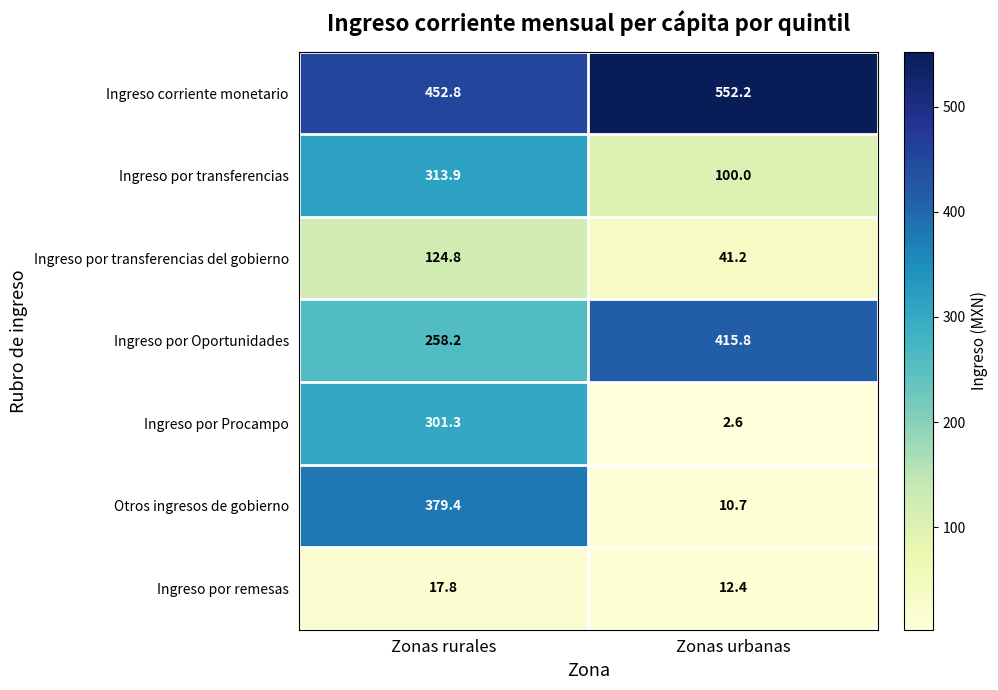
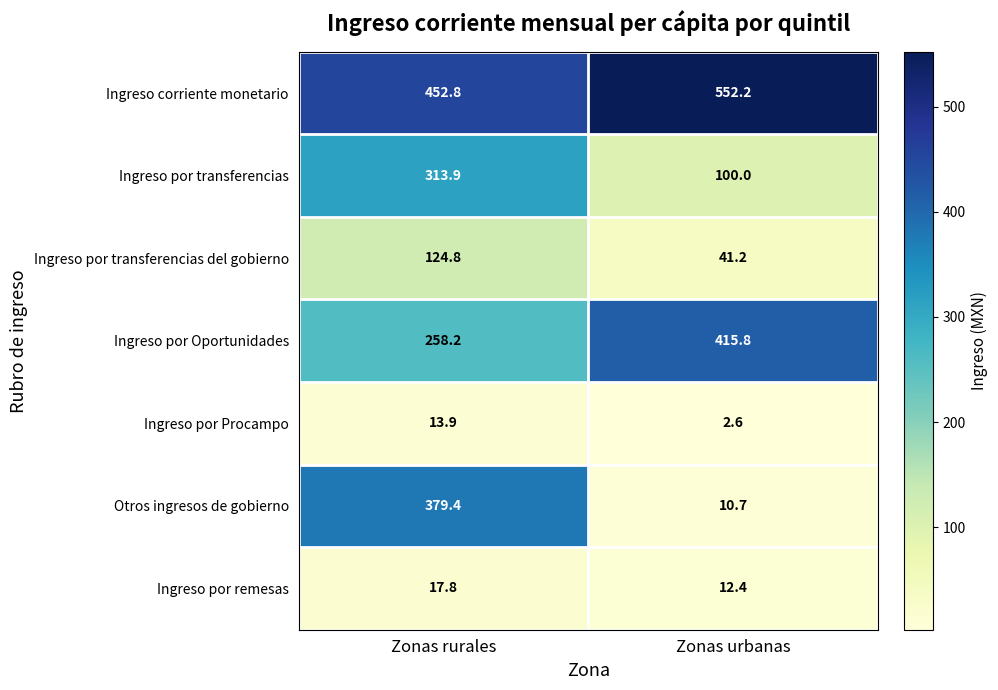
  {
    "Ingreso corriente monetario": {
      "Zonas rurales": 452.8,
      "Zonas urbanas": 552.2
    },
    "Ingreso por transferencias": {
      "Zonas rurales": 313.9,
      "Zonas urbanas": 100.0
    },
    "Ingreso por transferencias del gobierno": {
      "Zonas rurales": 124.8,
      "Zonas urbanas": 41.2
    },
    "Ingreso por Oportunidades": {
      "Zonas rurales": 258.2,
      "Zonas urbanas": 415.8
    },
    "Ingreso por Procampo": {
-     "Zonas rurales": 301.3,
+     "Zonas rurales": 13.9,
      "Zonas urbanas": 2.6
    },
    "Otros ingresos de gobierno": {
      "Zonas rurales": 379.4,
      "Zonas urbanas": 10.7
    },
    "Ingreso por remesas": {
      "Zonas rurales": 17.8,
      "Zonas urbanas": 12.4
    }
  }
